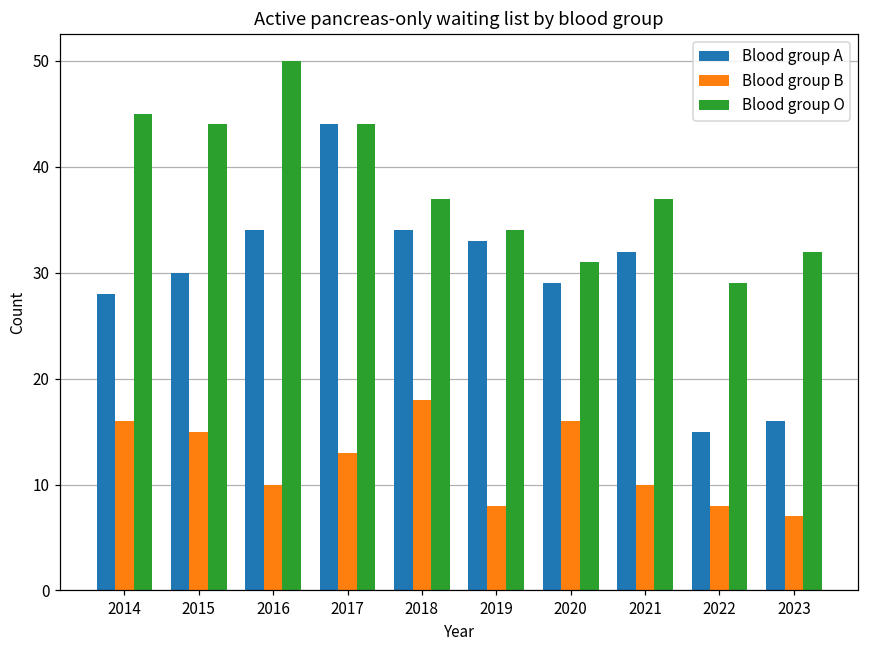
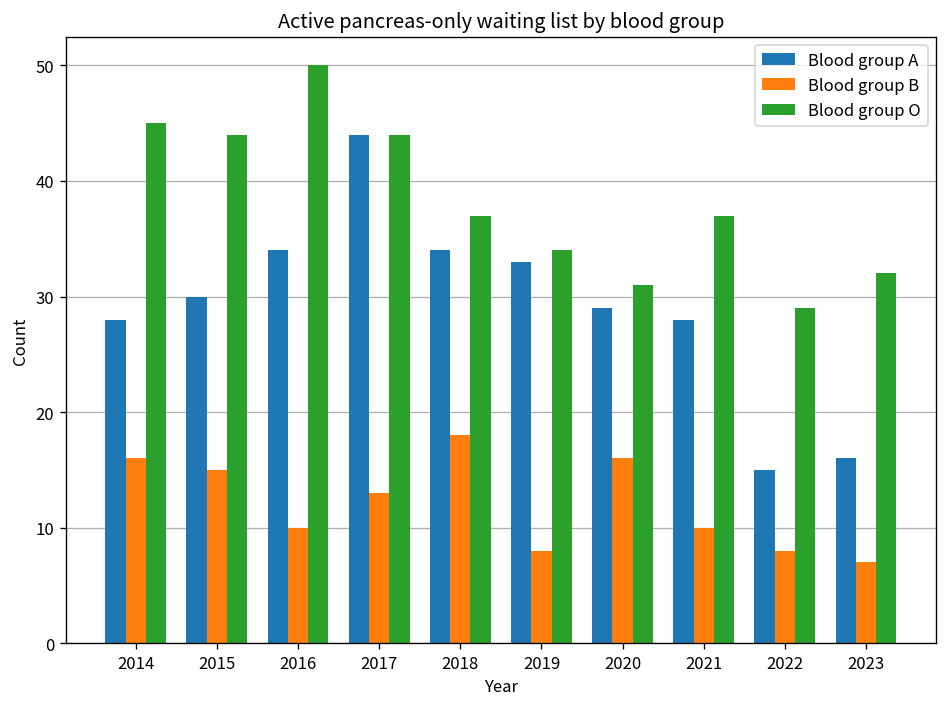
  {
    "Blood group A": {
      "2014": 28,
      "2015": 30,
      "2016": 34,
      "2017": 44,
      "2018": 34,
      "2019": 33,
      "2020": 29,
-     "2021": 32,
+     "2021": 28,
      "2022": 15,
      "2023": 16
    },
    "Blood group B": {
      "2014": 16,
      "2015": 15,
      "2016": 10,
      "2017": 13,
      "2018": 18,
      "2019": 8,
      "2020": 16,
      "2021": 10,
      "2022": 8,
      "2023": 7
    },
    "Blood group O": {
      "2014": 45,
      "2015": 44,
      "2016": 50,
      "2017": 44,
      "2018": 37,
      "2019": 34,
      "2020": 31,
      "2021": 37,
      "2022": 29,
      "2023": 32
    }
  }
